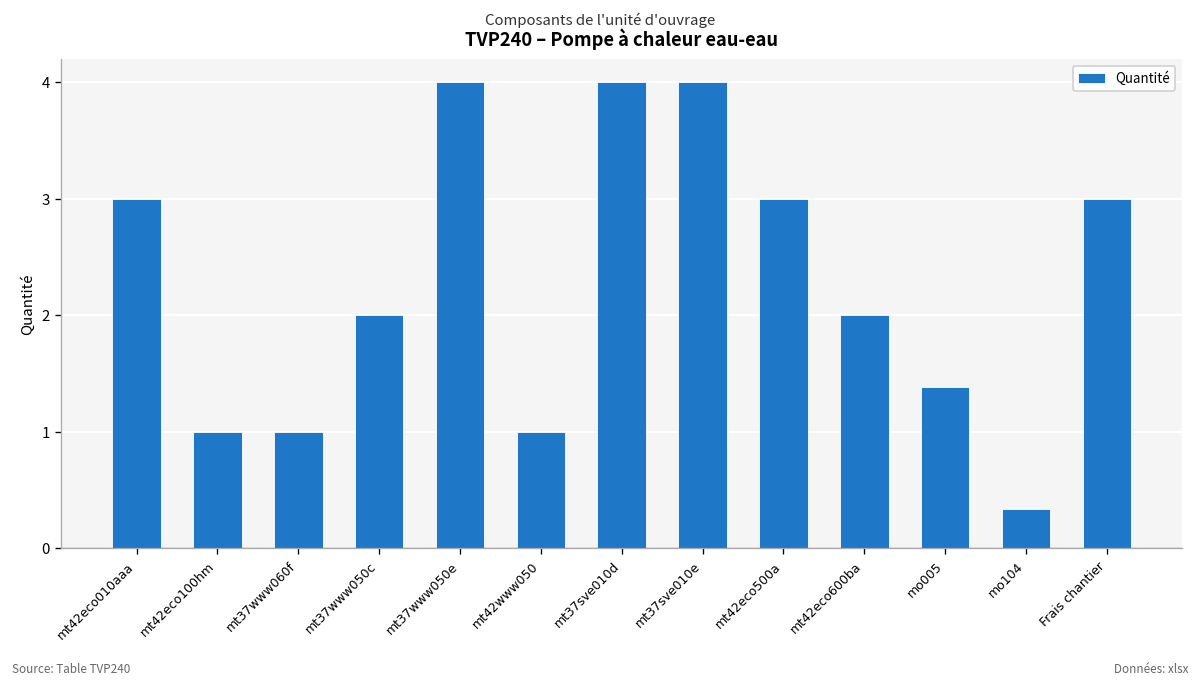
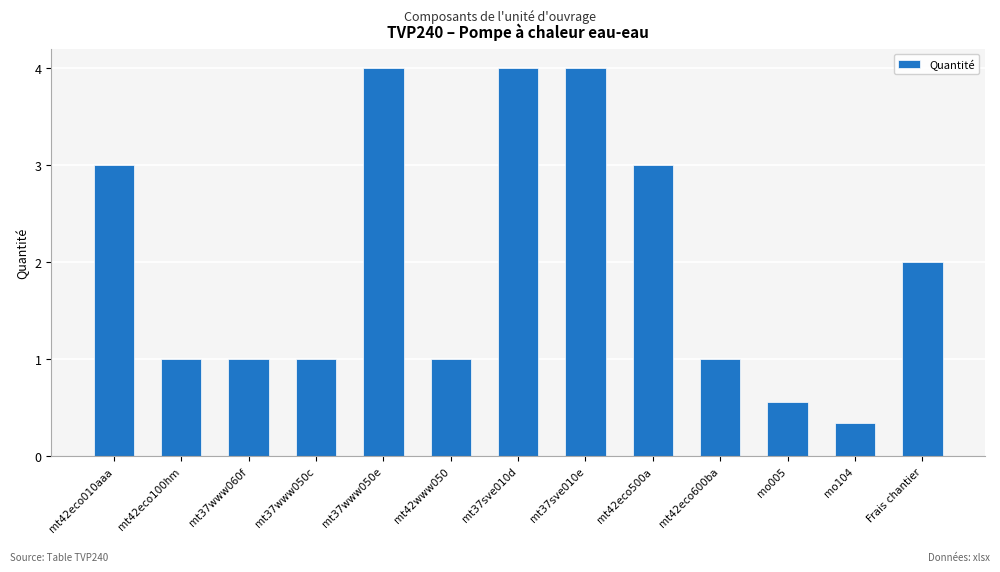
  {
    "mt42eco010aaa": 3.0,
    "mt42eco100hm": 1.0,
    "mt37www060f": 1.0,
-   "mt37www050c": 2,
+   "mt37www050c": 1,
    "mt37www050e": 4.0,
    "mt42www050": 1.0,
    "mt37sve010d": 4.0,
    "mt37sve010e": 4.0,
    "mt42eco500a": 3.0,
-   "mt42eco600ba": 2,
-   "mo005": 1.4,
+   "mt42eco600ba": 1,
+   "mo005": 0.6,
    "mo104": 0.3,
-   "Frais chantier": 3
+   "Frais chantier": 2
  }
